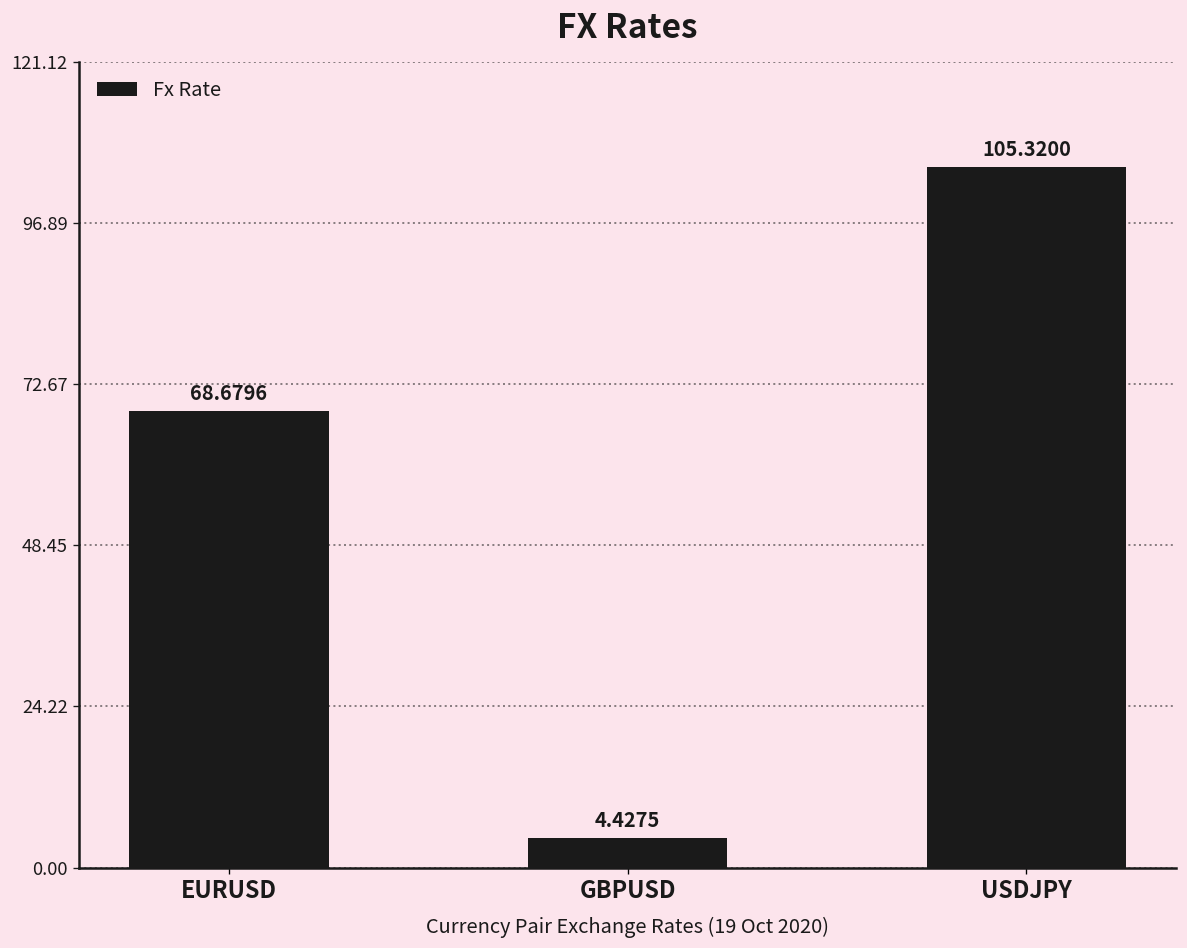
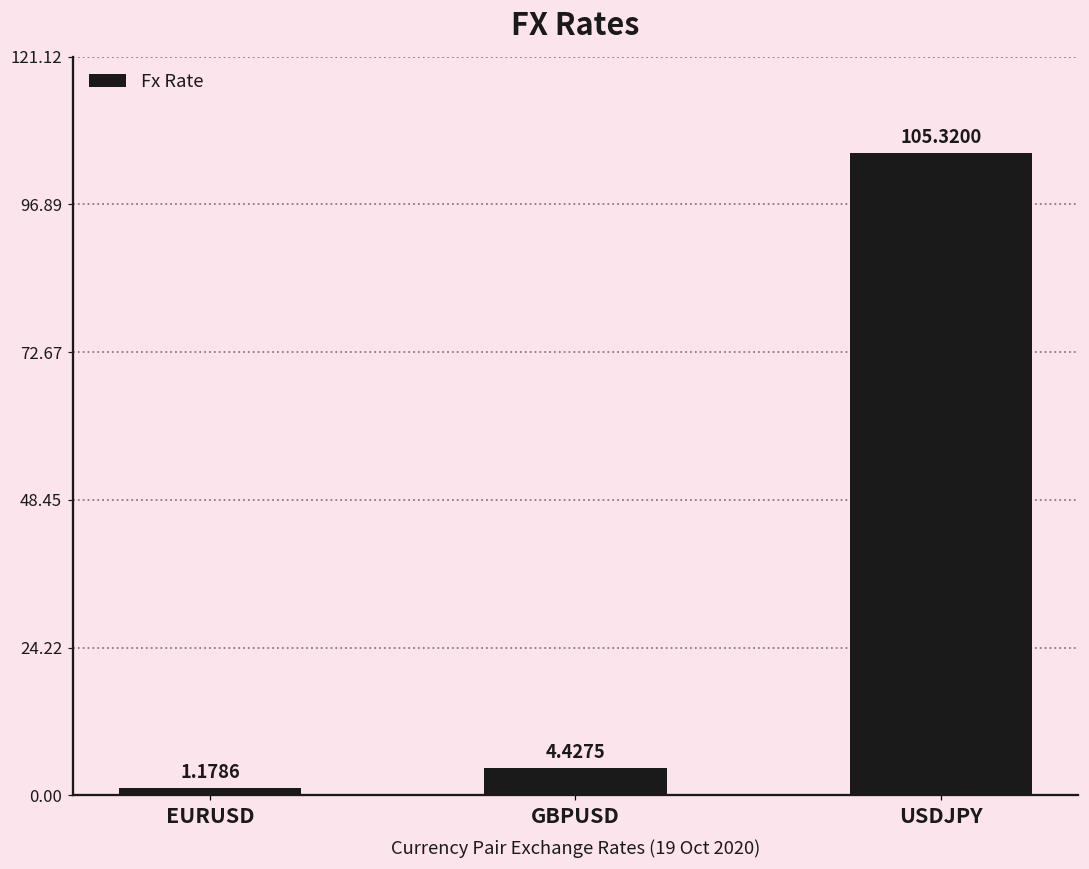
  {
-   "EURUSD": 68.6796,
+   "EURUSD": 1.1786,
    "GBPUSD": 4.4275,
    "USDJPY": 105.3200
  }
